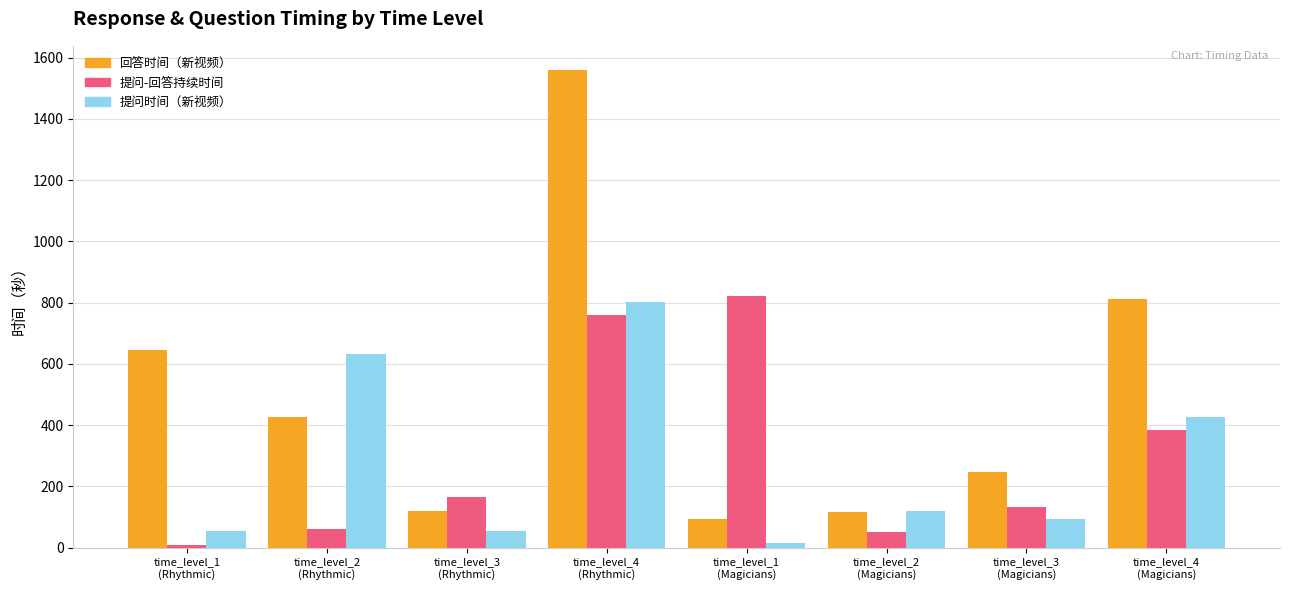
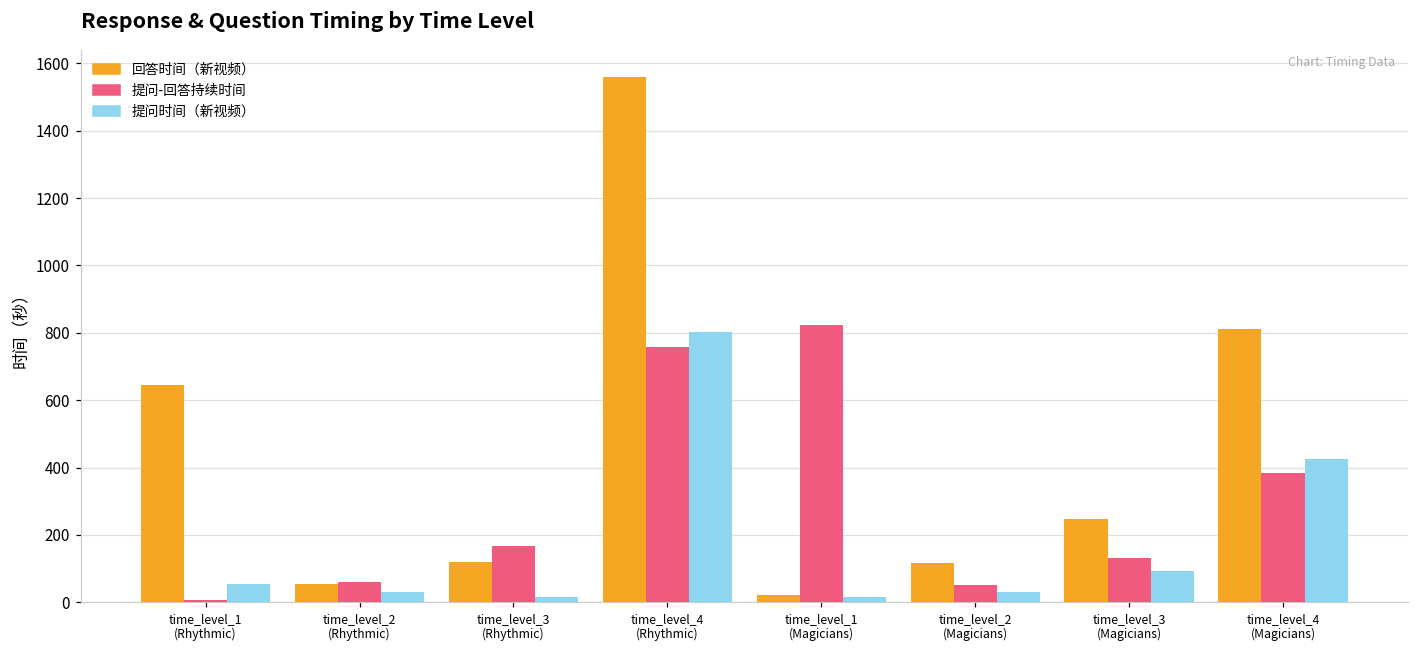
  {
    "回答时间（新视频）": {
      "time_level_1 (Rhythmic)": 640,
-     "time_level_2 (Rhythmic)": 430,
+     "time_level_2 (Rhythmic)": 50,
      "time_level_3 (Rhythmic)": 120,
      "time_level_4 (Rhythmic)": 1560,
-     "time_level_1 (Magicians)": 90,
+     "time_level_1 (Magicians)": 20,
      "time_level_2 (Magicians)": 120,
      "time_level_3 (Magicians)": 250,
      "time_level_4 (Magicians)": 810
    },
    "提问-回答持续时间": {
      "time_level_2 (Rhythmic)": 60,
      "time_level_3 (Rhythmic)": 170,
      "time_level_4 (Rhythmic)": 760,
      "time_level_1 (Magicians)": 820,
      "time_level_2 (Magicians)": 50,
      "time_level_3 (Magicians)": 130,
      "time_level_4 (Magicians)": 380
    },
    "提问时间（新视频）": {
      "time_level_1 (Rhythmic)": 50,
-     "time_level_2 (Rhythmic)": 630,
-     "time_level_3 (Rhythmic)": 50,
+     "time_level_2 (Rhythmic)": 30,
+     "time_level_3 (Rhythmic)": 20,
      "time_level_4 (Rhythmic)": 800,
      "time_level_1 (Magicians)": 20,
-     "time_level_2 (Magicians)": 120,
+     "time_level_2 (Magicians)": 30,
      "time_level_3 (Magicians)": 90,
      "time_level_4 (Magicians)": 430
    }
  }
